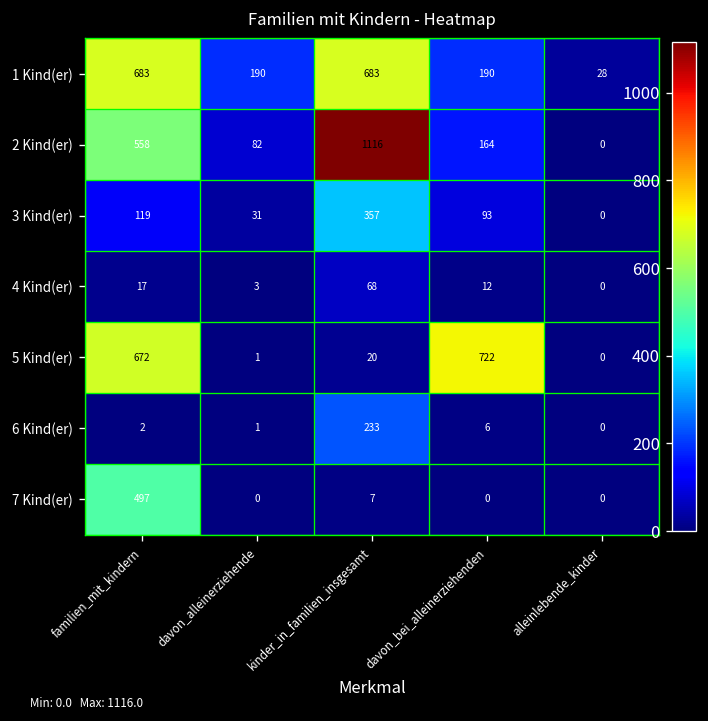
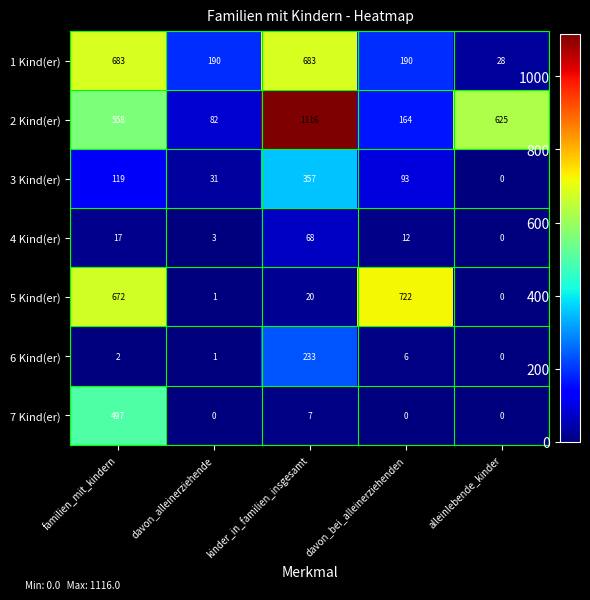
  {
    "1 Kind(er)": {
      "familien_mit_kindern": 683,
      "davon_alleinerziehende": 190,
      "kinder_in_familien_insgesamt": 683,
      "davon_bei_alleinerziehenden": 190,
      "alleinlebende_kinder": 28
    },
    "2 Kind(er)": {
      "familien_mit_kindern": 558,
      "davon_alleinerziehende": 82,
      "kinder_in_familien_insgesamt": 1116,
      "davon_bei_alleinerziehenden": 164,
-     "alleinlebende_kinder": 0
+     "alleinlebende_kinder": 625
    },
    "3 Kind(er)": {
      "familien_mit_kindern": 119,
      "davon_alleinerziehende": 31,
      "kinder_in_familien_insgesamt": 357,
      "davon_bei_alleinerziehenden": 93,
      "alleinlebende_kinder": 0
    },
    "4 Kind(er)": {
      "familien_mit_kindern": 17,
      "davon_alleinerziehende": 3,
      "kinder_in_familien_insgesamt": 68,
      "davon_bei_alleinerziehenden": 12,
      "alleinlebende_kinder": 0
    },
    "5 Kind(er)": {
      "familien_mit_kindern": 672,
      "davon_alleinerziehende": 1,
      "kinder_in_familien_insgesamt": 20,
      "davon_bei_alleinerziehenden": 722,
      "alleinlebende_kinder": 0
    },
    "6 Kind(er)": {
      "familien_mit_kindern": 2,
      "davon_alleinerziehende": 1,
      "kinder_in_familien_insgesamt": 233,
      "davon_bei_alleinerziehenden": 6,
      "alleinlebende_kinder": 0
    },
    "7 Kind(er)": {
      "familien_mit_kindern": 497,
      "davon_alleinerziehende": 0,
      "kinder_in_familien_insgesamt": 7,
      "davon_bei_alleinerziehenden": 0,
      "alleinlebende_kinder": 0
    }
  }
